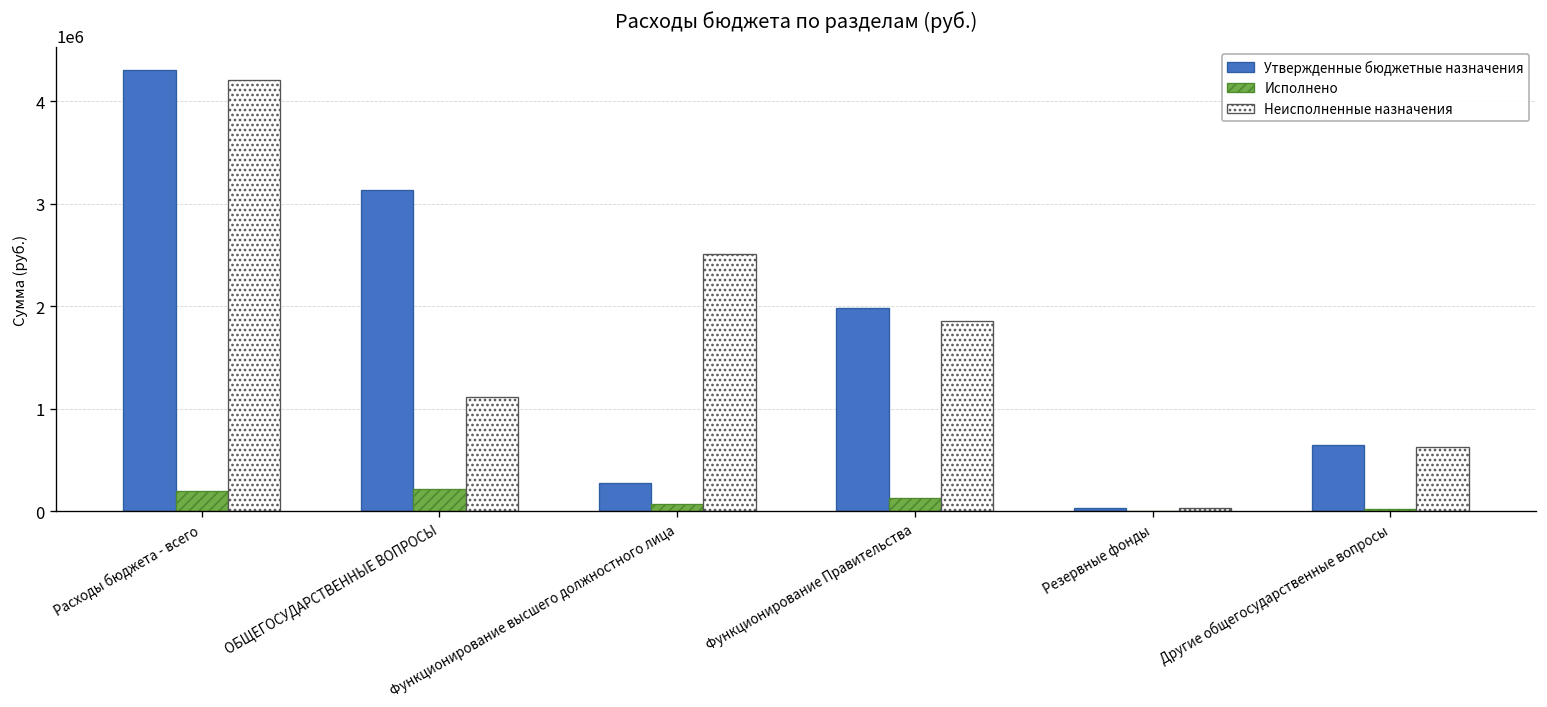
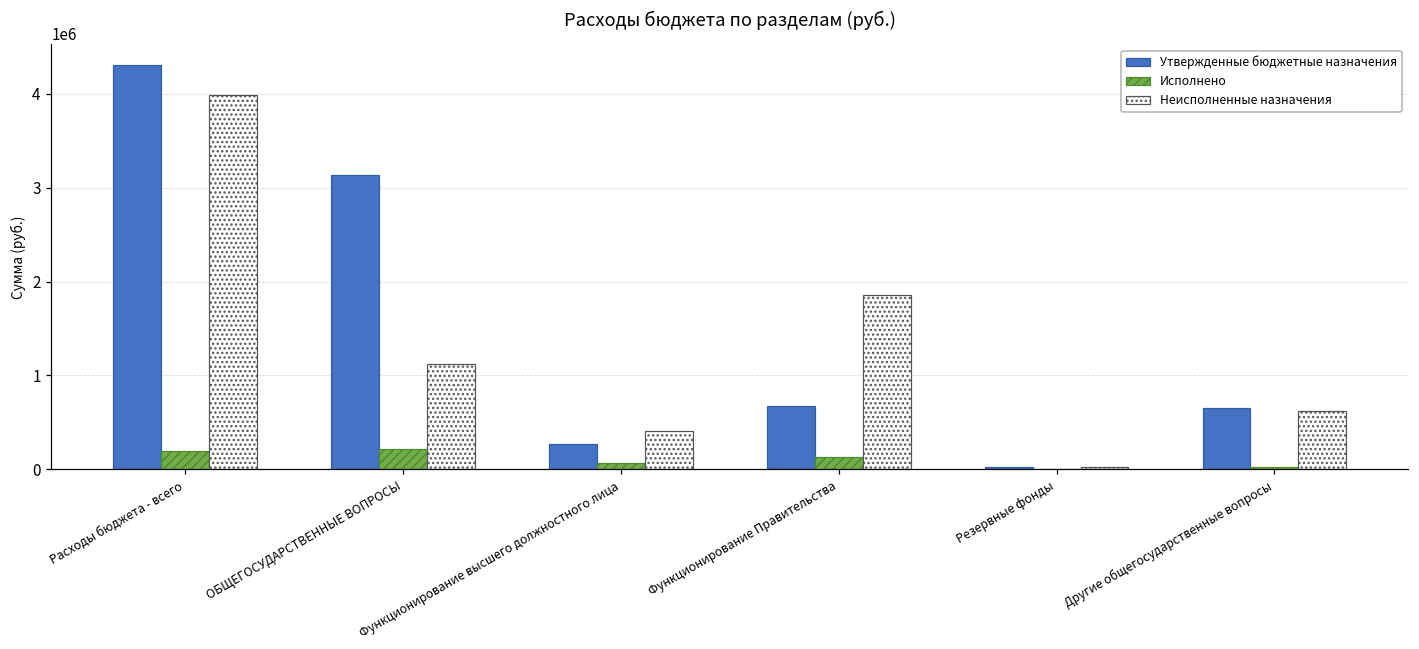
  {
    "Утвержденные бюджетные назначения": {
      "Расходы бюджета - всего": 4300000,
      "ОБЩЕГОСУДАРСТВЕННЫЕ ВОПРОСЫ": 3100000,
      "Функционирование высшего должностного лица": 300000,
-     "Функционирование Правительства": 2000000,
+     "Функционирование Правительства": 700000,
      "Другие общегосударственные вопросы": 600000
    },
    "Исполнено": {
      "Расходы бюджета - всего": 200000,
      "ОБЩЕГОСУДАРСТВЕННЫЕ ВОПРОСЫ": 200000,
      "Функционирование высшего должностного лица": 100000,
      "Функционирование Правительства": 100000,
      "Резервные фонды": 0
    },
    "Неисполненные назначения": {
-     "Расходы бюджета - всего": 4200000,
+     "Расходы бюджета - всего": 4000000,
      "ОБЩЕГОСУДАРСТВЕННЫЕ ВОПРОСЫ": 1100000,
-     "Функционирование высшего должностного лица": 2500000,
+     "Функционирование высшего должностного лица": 400000,
      "Функционирование Правительства": 1900000,
      "Другие общегосударственные вопросы": 600000
    }
  }
